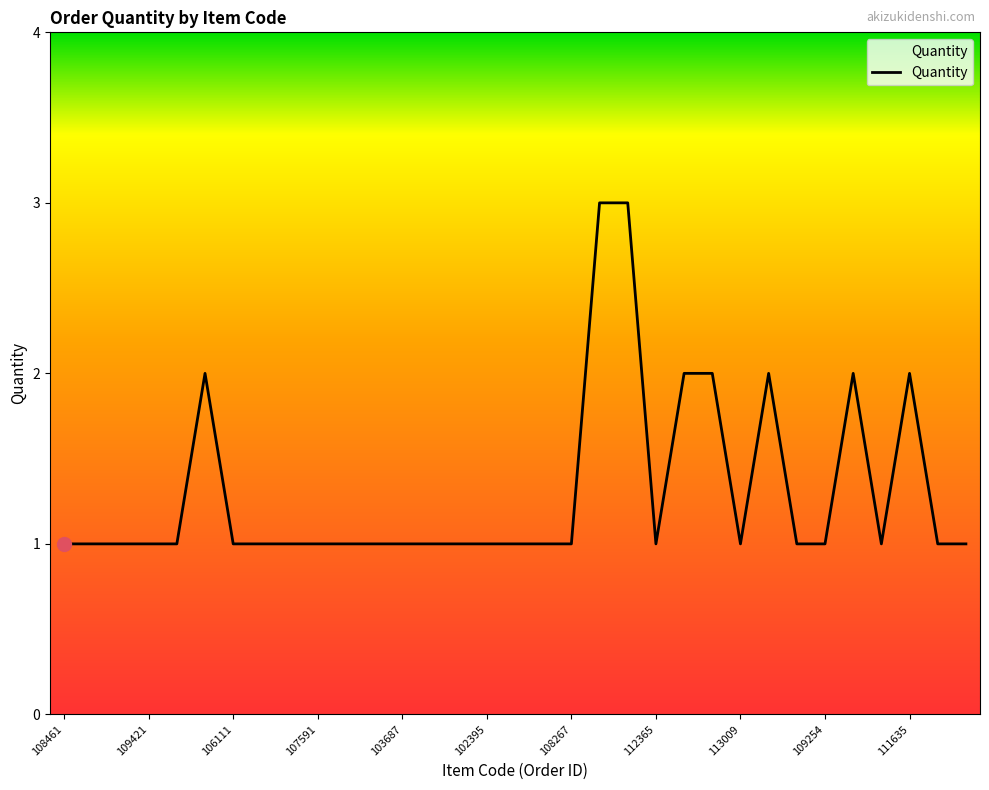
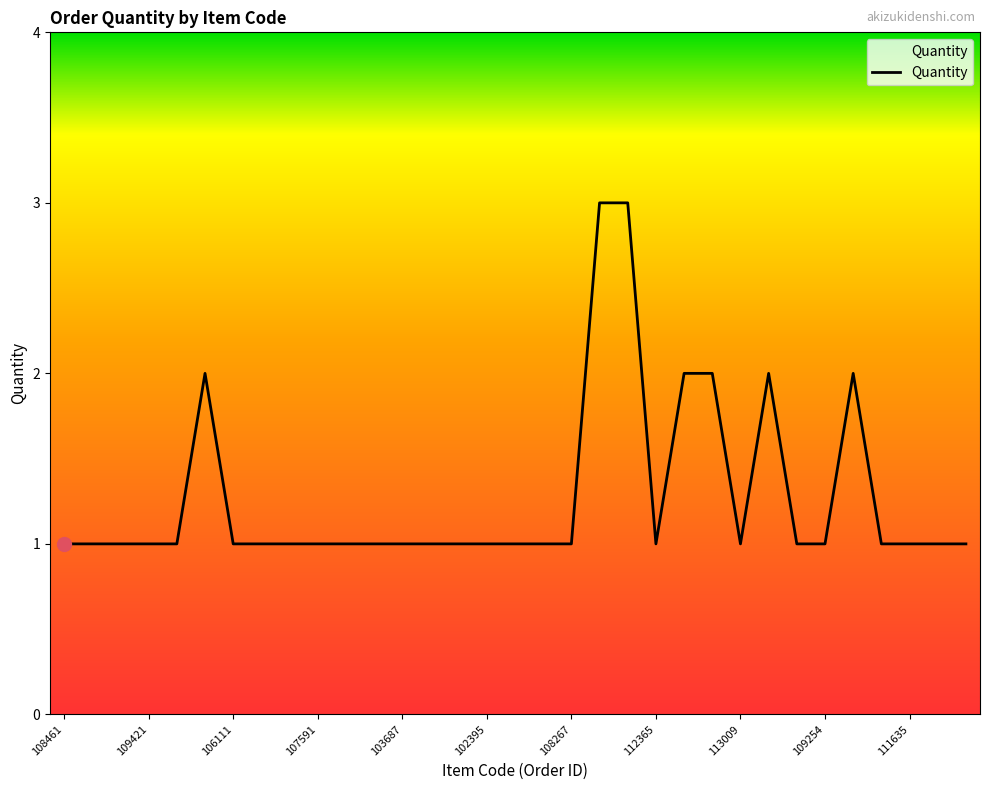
  {
    "Quantity": {
      "109421": 1,
      "106111": 1,
      "107591": 1,
      "103687": 1,
      "102395": 1,
      "108267": 1,
      "112365": 1,
      "113009": 1,
      "109254": 1,
-     "111635": 2
+     "111635": 1
    }
  }
